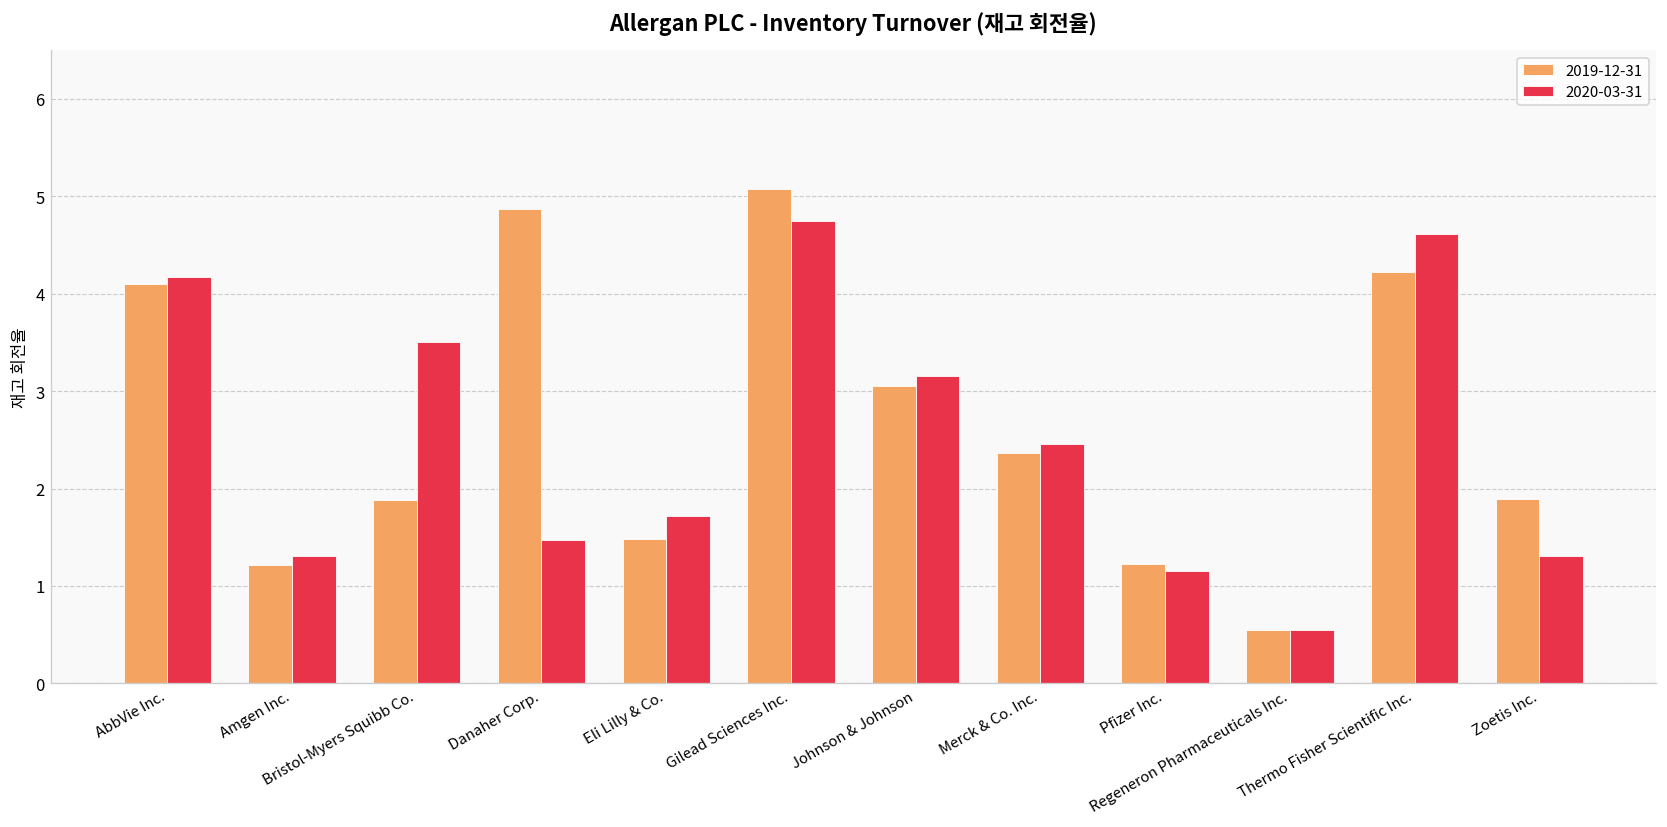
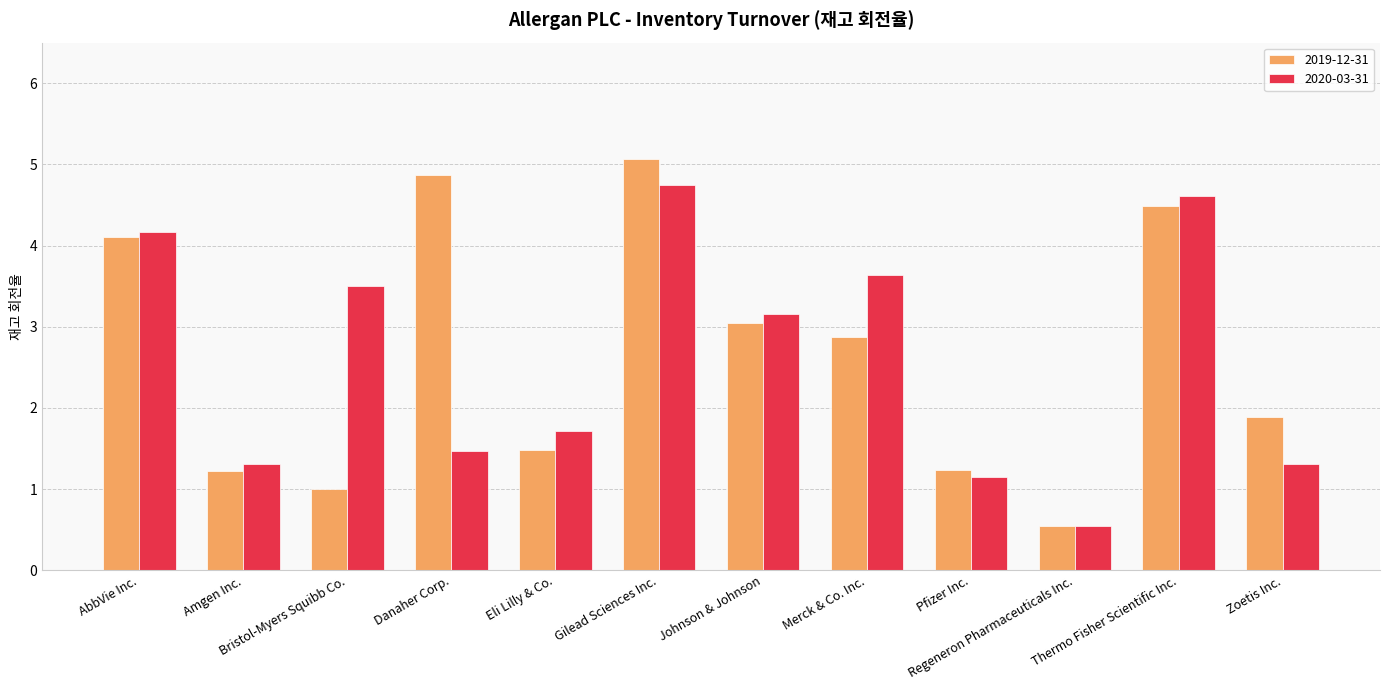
  {
    "2019-12-31": {
      "AbbVie Inc.": 4.1,
      "Amgen Inc.": 1.2,
-     "Bristol-Myers Squibb Co.": 1.9,
+     "Bristol-Myers Squibb Co.": 1.0,
      "Danaher Corp.": 4.9,
      "Eli Lilly & Co.": 1.5,
      "Gilead Sciences Inc.": 5.1,
      "Johnson & Johnson": 3.1,
-     "Merck & Co. Inc.": 2.4,
+     "Merck & Co. Inc.": 2.9,
      "Pfizer Inc.": 1.2,
      "Regeneron Pharmaceuticals Inc.": 0.6,
-     "Thermo Fisher Scientific Inc.": 4.2,
+     "Thermo Fisher Scientific Inc.": 4.5,
      "Zoetis Inc.": 1.9
    },
    "2020-03-31": {
      "AbbVie Inc.": 4.2,
      "Amgen Inc.": 1.3,
      "Bristol-Myers Squibb Co.": 3.5,
      "Danaher Corp.": 1.5,
      "Eli Lilly & Co.": 1.7,
      "Gilead Sciences Inc.": 4.8,
      "Johnson & Johnson": 3.2,
-     "Merck & Co. Inc.": 2.5,
+     "Merck & Co. Inc.": 3.6,
      "Pfizer Inc.": 1.2,
      "Regeneron Pharmaceuticals Inc.": 0.6,
      "Thermo Fisher Scientific Inc.": 4.6,
      "Zoetis Inc.": 1.3
    }
  }
